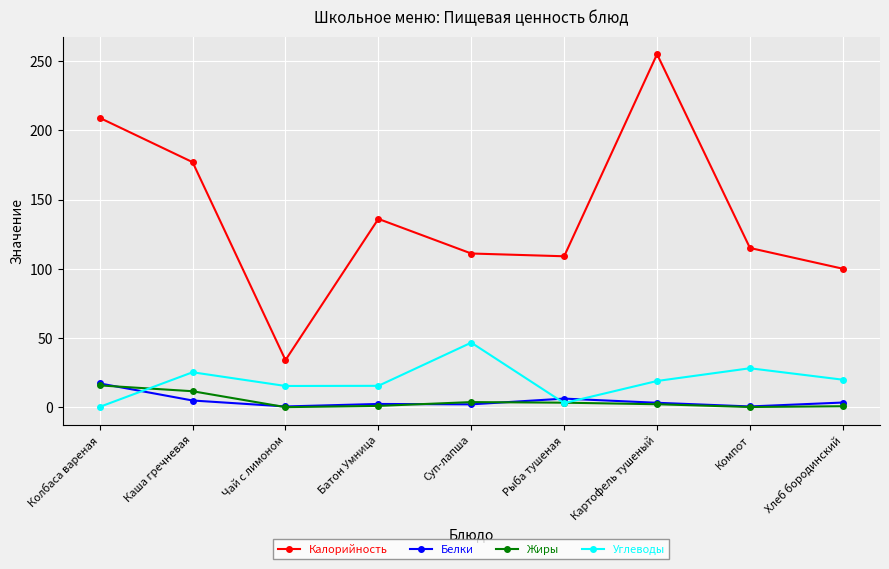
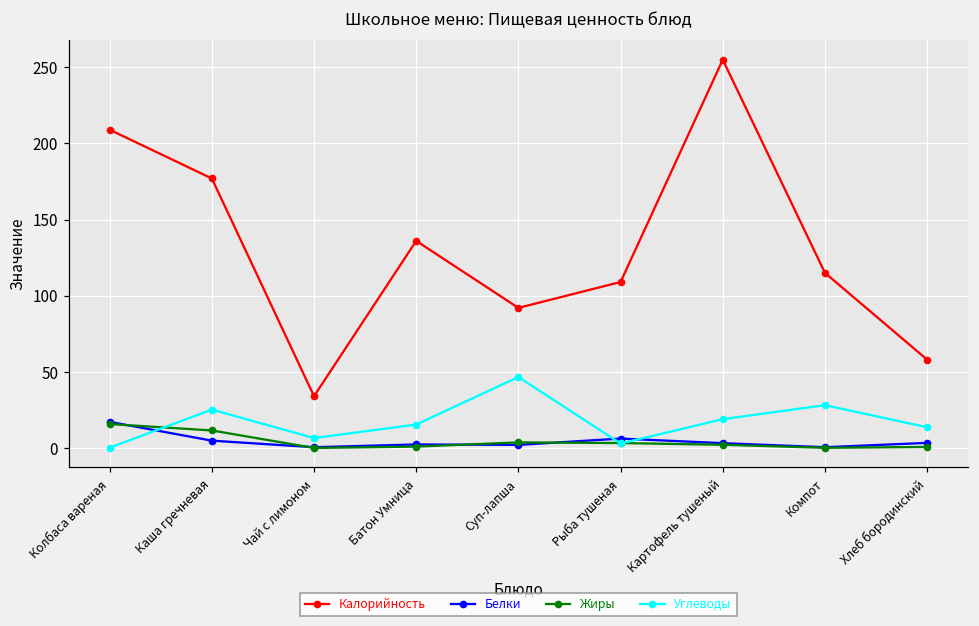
  {
    "Калорийность": {
      "Колбаса вареная": 209,
      "Каша гречневая": 177,
      "Чай с лимоном": 34,
      "Батон Умница": 136,
-     "Суп-лапша": 111,
+     "Суп-лапша": 92,
      "Рыба тушеная": 109,
      "Картофель тушеный": 255,
      "Компот": 115,
-     "Хлеб бородинский": 100
+     "Хлеб бородинский": 58
    },
    "Белки": {
      "Каша гречневая": 5,
      "Рыба тушеная": 6,
      "Хлеб бородинский": 3
    },
    "Жиры": {
      "Каша гречневая": 12,
      "Хлеб бородинский": 1
    },
    "Углеводы": {
      "Колбаса вареная": 0,
      "Каша гречневая": 25,
-     "Чай с лимоном": 15,
+     "Чай с лимоном": 7,
      "Батон Умница": 15,
      "Суп-лапша": 47,
      "Картофель тушеный": 19,
      "Компот": 28,
-     "Хлеб бородинский": 20
+     "Хлеб бородинский": 14
    }
  }
